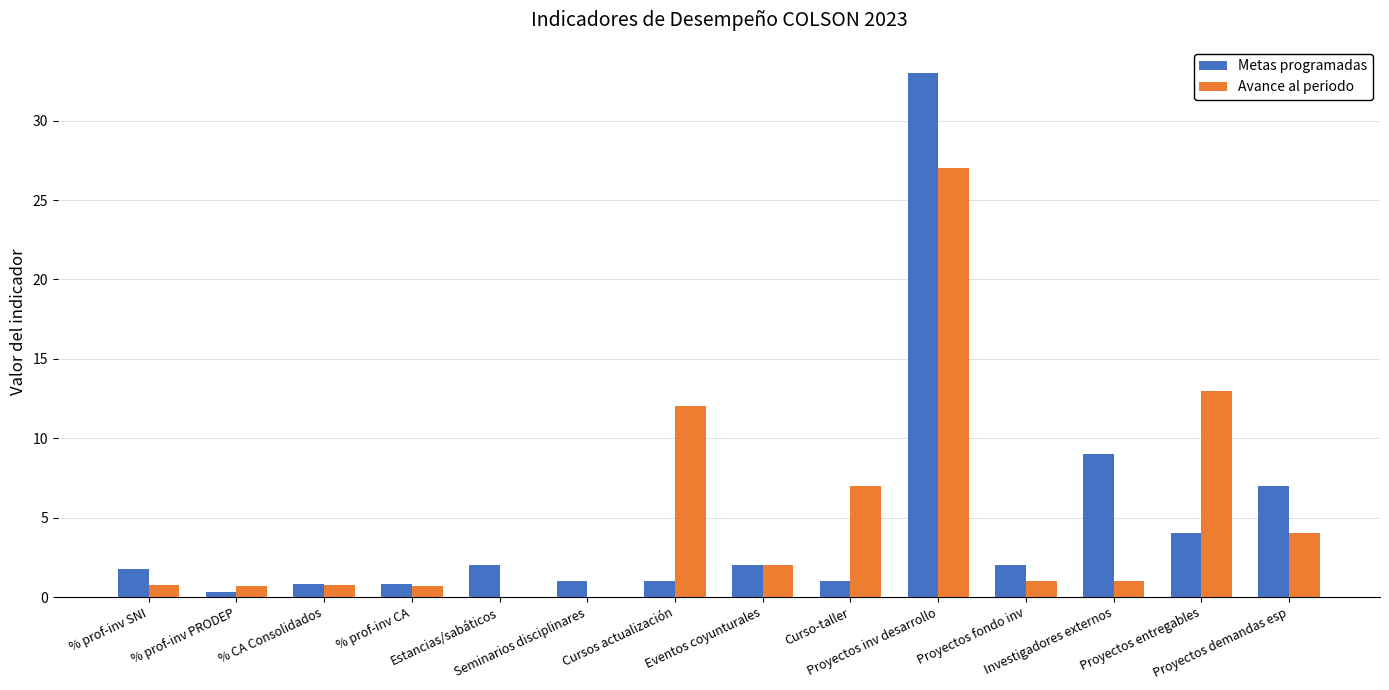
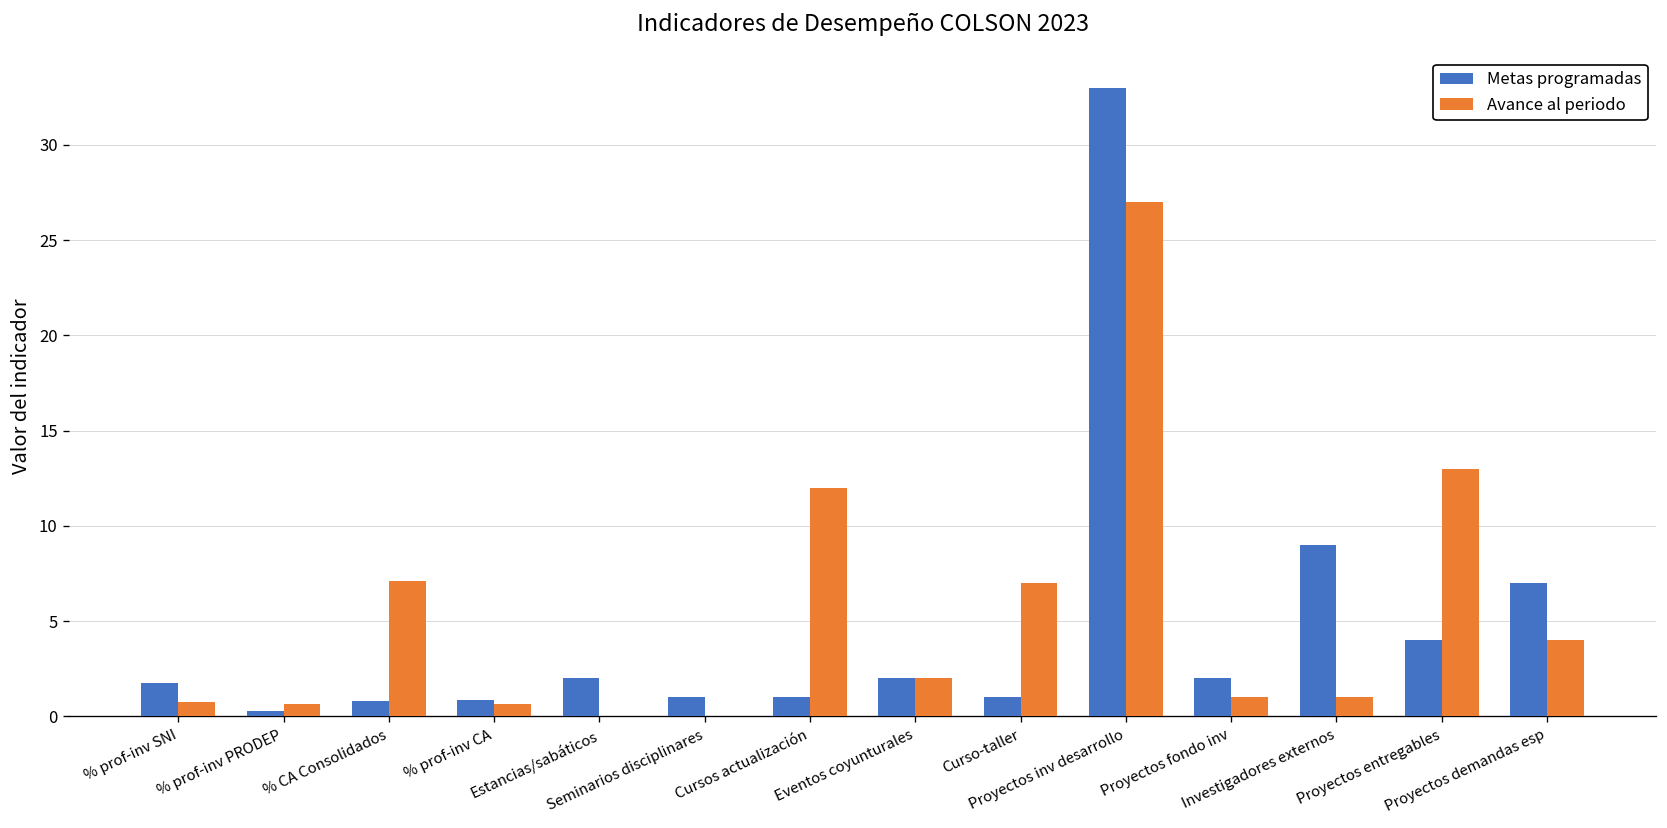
  {
    "Metas programadas": {
      "% prof-inv SNI": 1.8,
      "% prof-inv PRODEP": 0.3,
      "% CA Consolidados": 0.8,
      "% prof-inv CA": 0.8,
      "Estancias/sabáticos": 2.0,
      "Seminarios disciplinares": 1.0,
      "Cursos actualización": 1.0,
      "Eventos coyunturales": 2.0,
      "Curso-taller": 1.0,
      "Proyectos inv desarrollo": 33.0,
      "Proyectos fondo inv": 2.0,
      "Investigadores externos": 9.0,
      "Proyectos entregables": 4.0,
      "Proyectos demandas esp": 7.0
    },
    "Avance al periodo": {
      "% prof-inv SNI": 0.7,
      "% prof-inv PRODEP": 0.7,
-     "% CA Consolidados": 0.8,
+     "% CA Consolidados": 7.1,
      "% prof-inv CA": 0.7,
      "Estancias/sabáticos": 0.0,
      "Seminarios disciplinares": 0.0,
      "Cursos actualización": 12.0,
      "Eventos coyunturales": 2.0,
      "Curso-taller": 7.0,
      "Proyectos inv desarrollo": 27.0,
      "Proyectos fondo inv": 1.0,
      "Investigadores externos": 1.0,
      "Proyectos entregables": 13.0,
      "Proyectos demandas esp": 4.0
    }
  }
